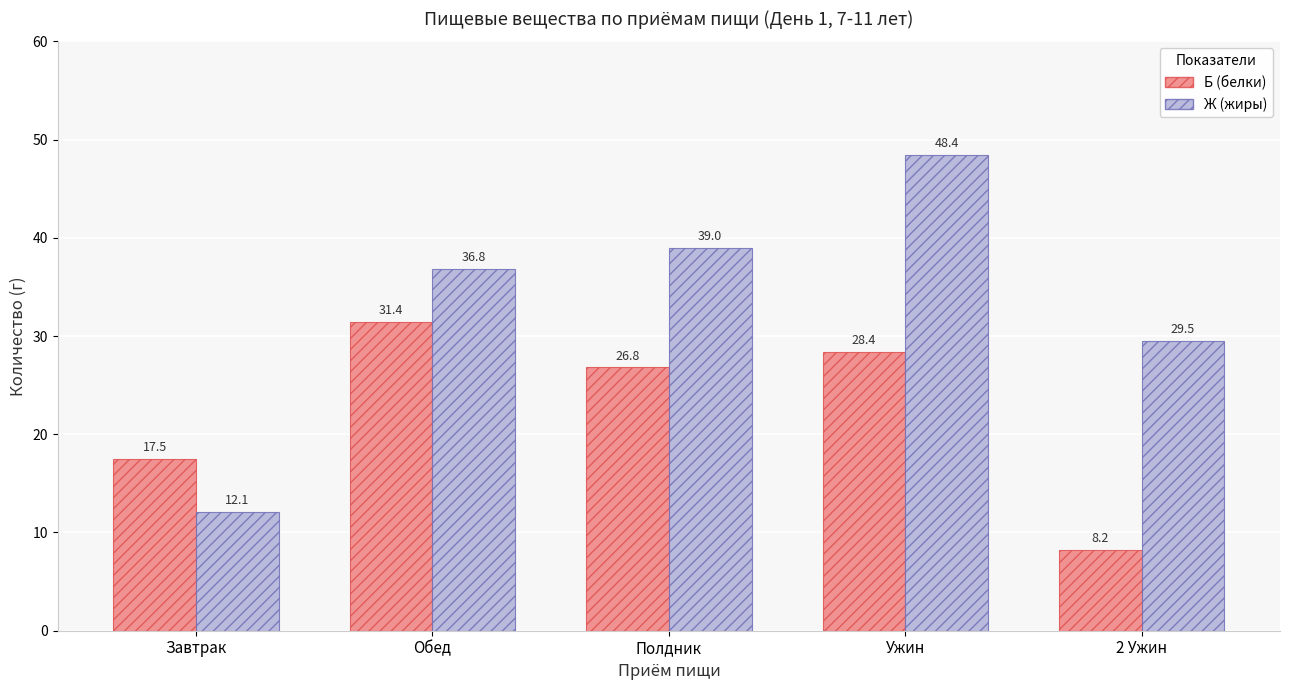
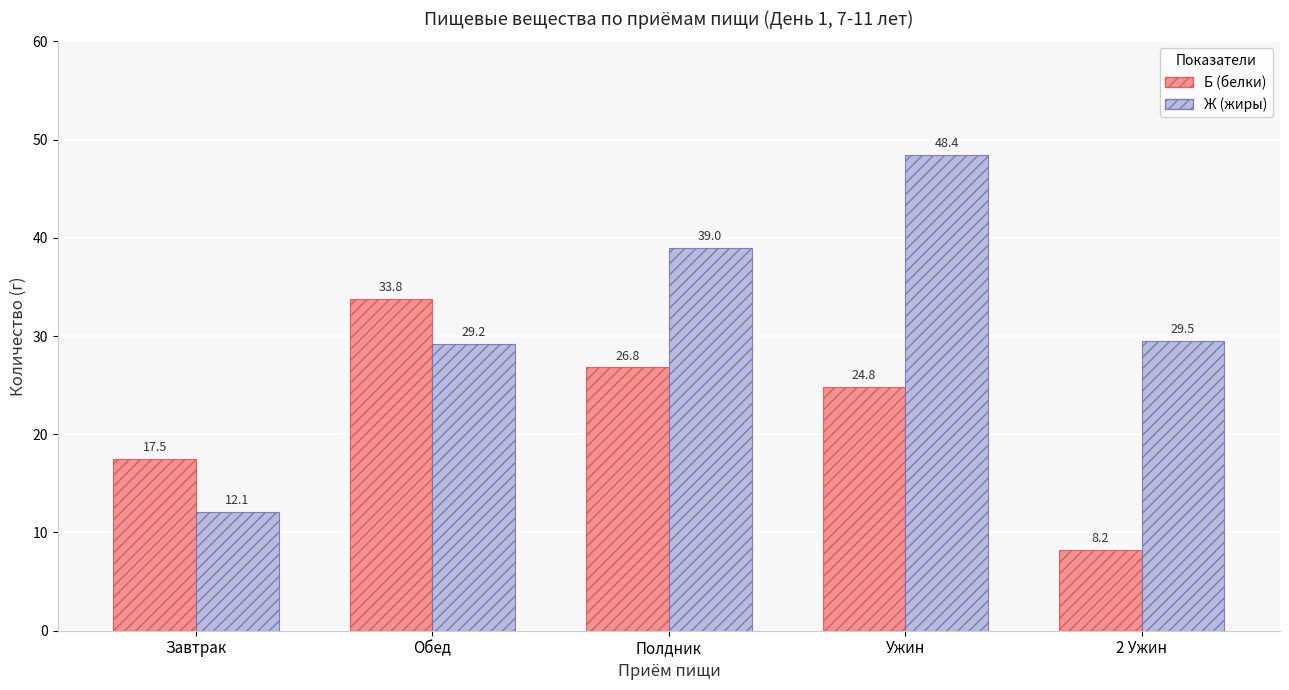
  {
    "Б (белки)": {
      "Завтрак": 17.5,
-     "Обед": 31.4,
+     "Обед": 33.8,
      "Полдник": 26.8,
-     "Ужин": 28.4,
+     "Ужин": 24.8,
      "2 Ужин": 8.2
    },
    "Ж (жиры)": {
      "Завтрак": 12.1,
-     "Обед": 36.8,
+     "Обед": 29.2,
      "Полдник": 39.0,
      "Ужин": 48.4,
      "2 Ужин": 29.5
    }
  }
